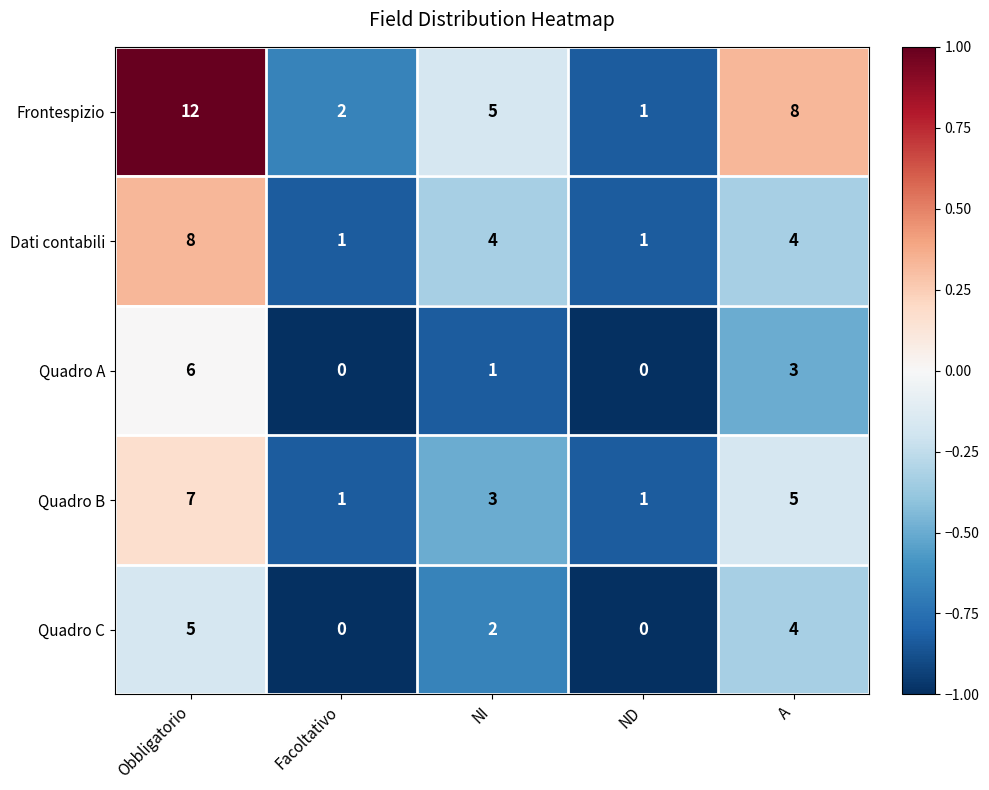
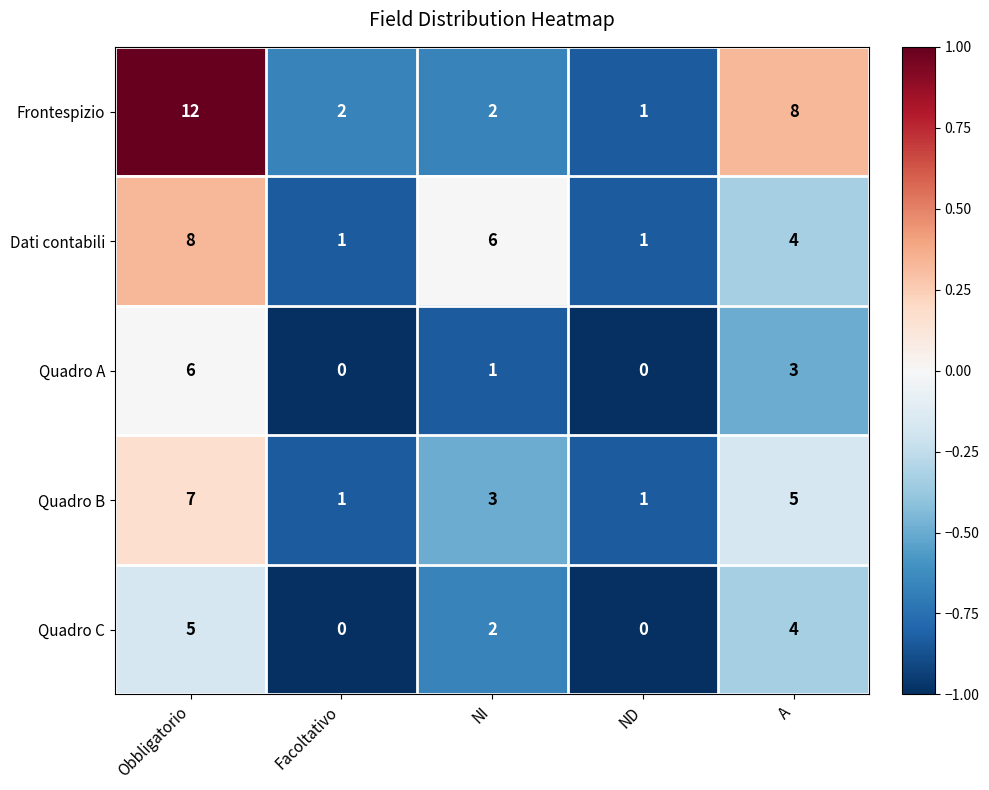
  {
    "Frontespizio": {
      "Obbligatorio": 12,
      "Facoltativo": 2,
-     "NI": 5,
+     "NI": 2,
      "ND": 1,
      "A": 8
    },
    "Dati contabili": {
      "Obbligatorio": 8,
      "Facoltativo": 1,
-     "NI": 4,
+     "NI": 6,
      "ND": 1,
      "A": 4
    },
    "Quadro A": {
      "Obbligatorio": 6,
      "Facoltativo": 0,
      "NI": 1,
      "ND": 0,
      "A": 3
    },
    "Quadro B": {
      "Obbligatorio": 7,
      "Facoltativo": 1,
      "NI": 3,
      "ND": 1,
      "A": 5
    },
    "Quadro C": {
      "Obbligatorio": 5,
      "Facoltativo": 0,
      "NI": 2,
      "ND": 0,
      "A": 4
    }
  }
